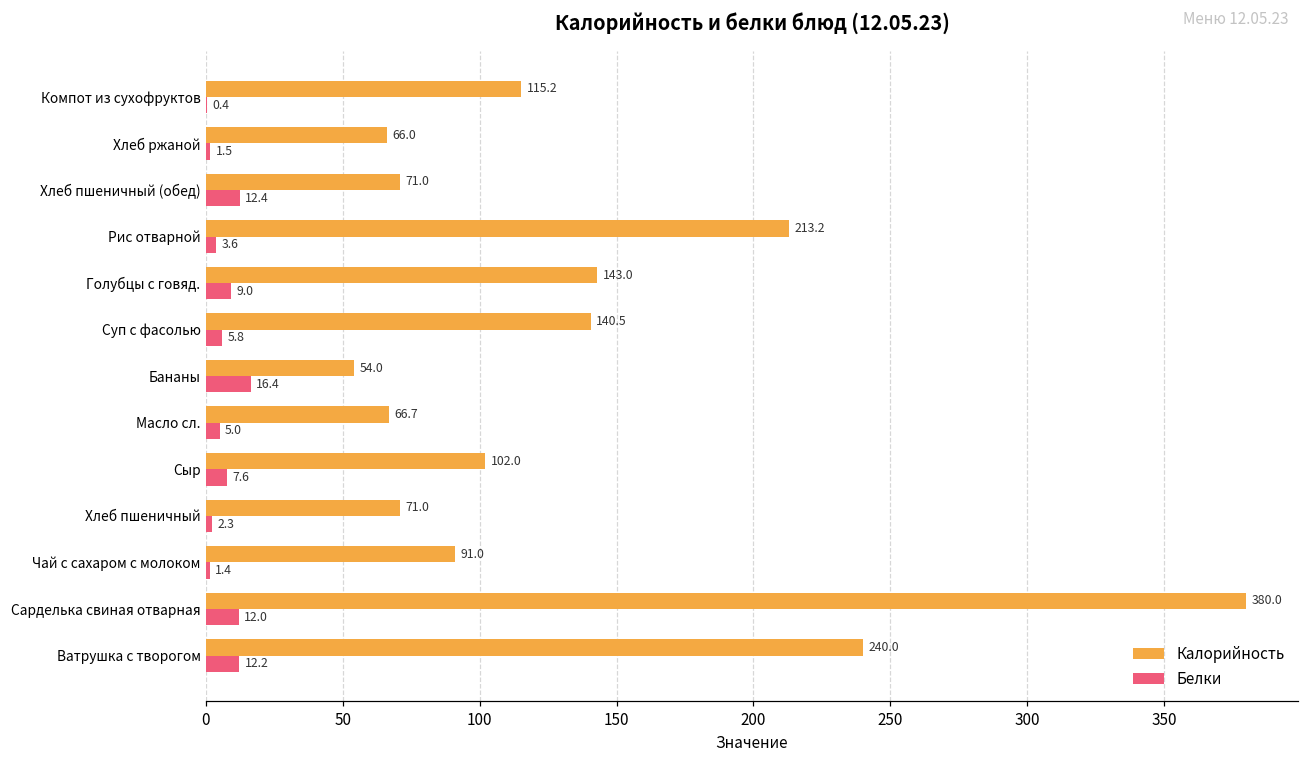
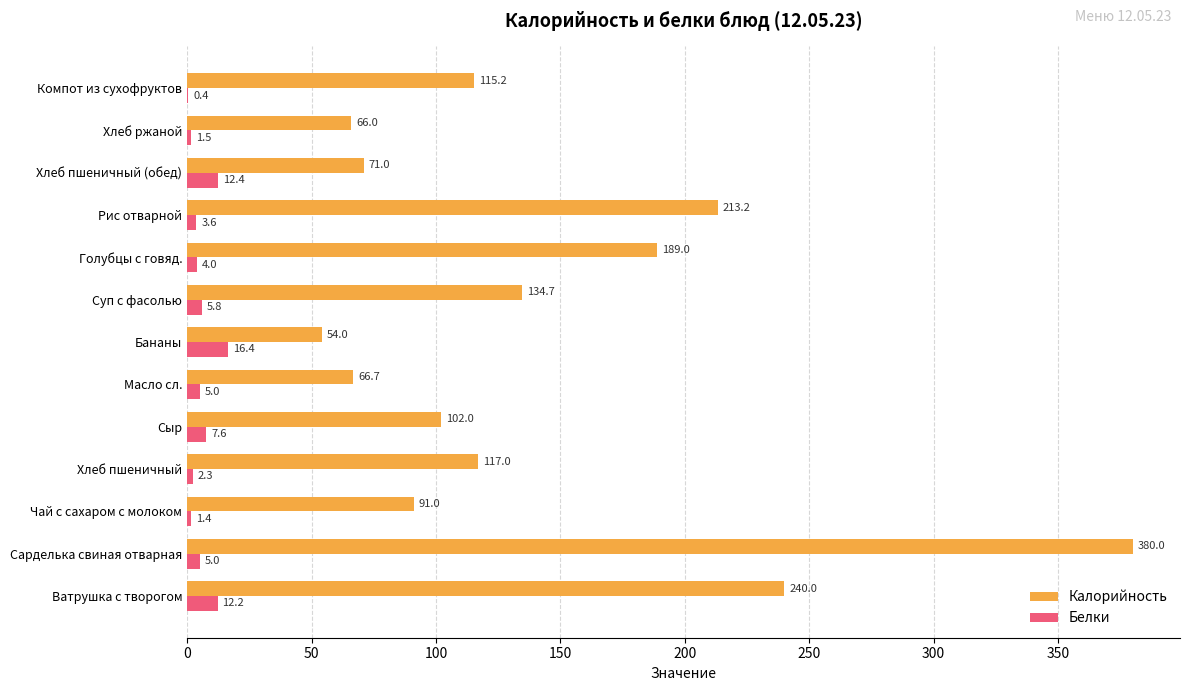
  {
    "Калорийность": {
      "Компот из сухофруктов": 115.2,
      "Хлеб ржаной": 66.0,
      "Хлеб пшеничный (обед)": 71.0,
      "Рис отварной": 213.2,
-     "Голубцы с говяд.": 143.0,
-     "Суп с фасолью": 140.5,
+     "Голубцы с говяд.": 189.0,
+     "Суп с фасолью": 134.7,
      "Бананы": 54.0,
      "Масло сл.": 66.7,
      "Сыр": 102.0,
-     "Хлеб пшеничный": 71.0,
+     "Хлеб пшеничный": 117.0,
      "Чай с сахаром с молоком": 91.0,
      "Сарделька свиная отварная": 380.0,
      "Ватрушка с творогом": 240.0
    },
    "Белки": {
      "Компот из сухофруктов": 0.4,
      "Хлеб ржаной": 1.5,
      "Хлеб пшеничный (обед)": 12.4,
      "Рис отварной": 3.6,
-     "Голубцы с говяд.": 9.0,
+     "Голубцы с говяд.": 4.0,
      "Суп с фасолью": 5.8,
      "Бананы": 16.4,
      "Масло сл.": 5.0,
      "Сыр": 7.6,
      "Хлеб пшеничный": 2.3,
      "Чай с сахаром с молоком": 1.4,
-     "Сарделька свиная отварная": 12.0,
+     "Сарделька свиная отварная": 5.0,
      "Ватрушка с творогом": 12.2
    }
  }
